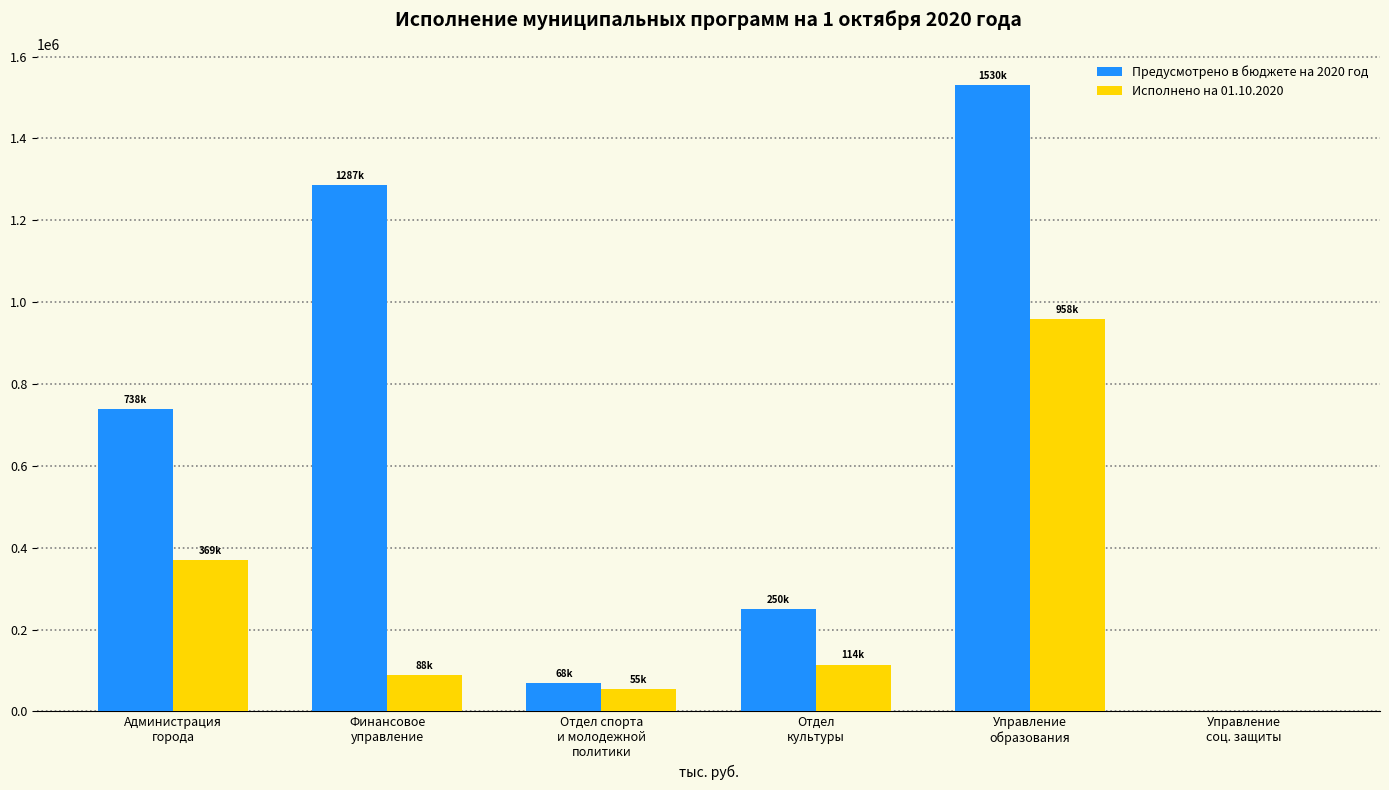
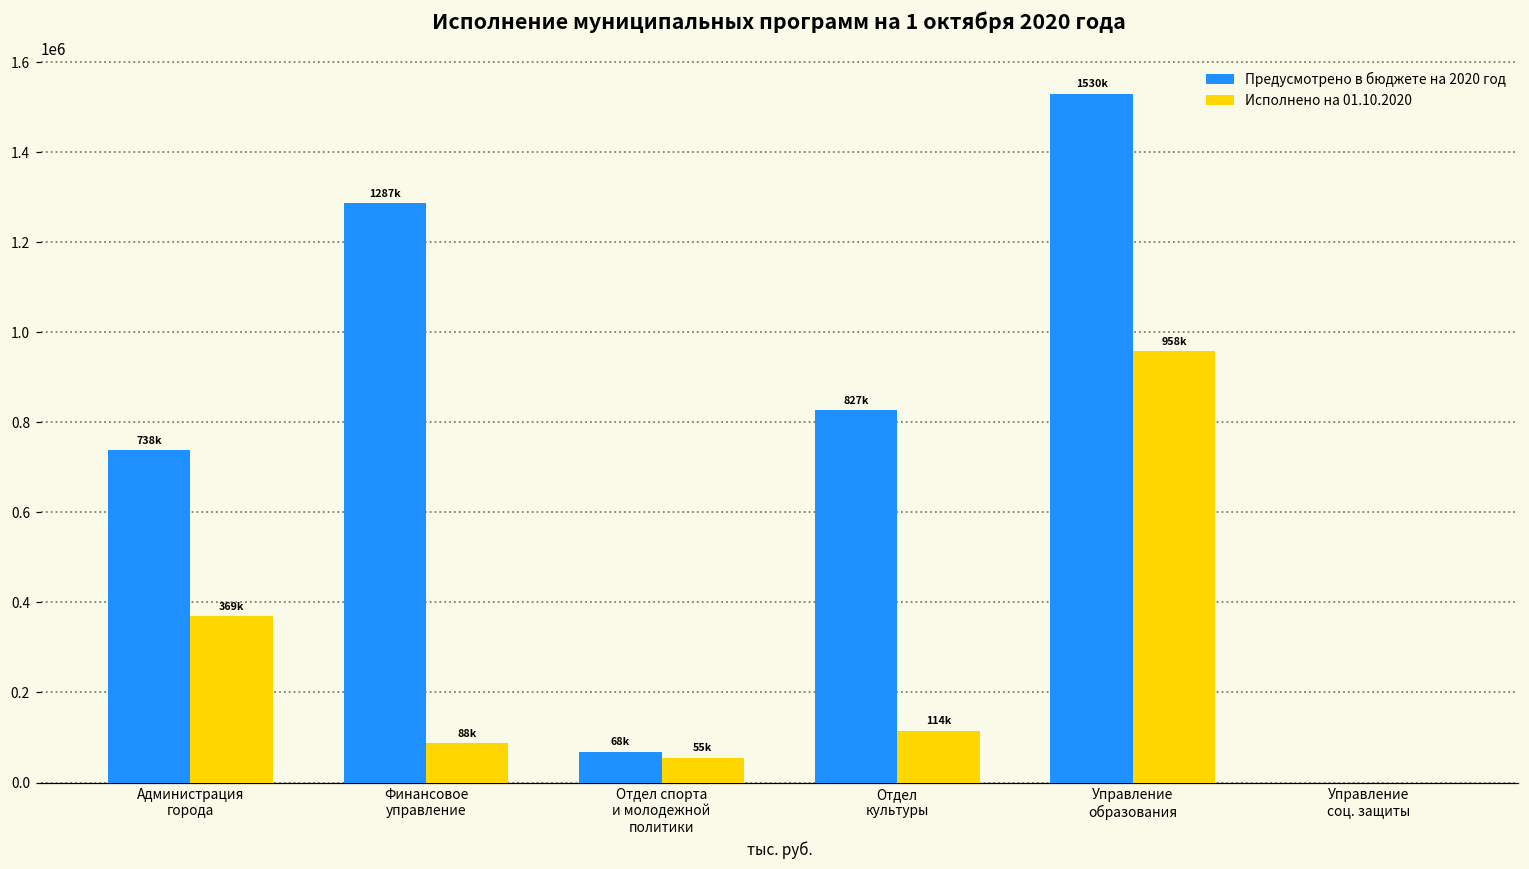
  {
    "Предусмотрено в бюджете на 2020 год": {
      "Администрация города": "738k",
      "Финансовое управление": "1287k",
      "Отдел спорта и молодежной политики": "68k",
-     "Отдел культуры": "250k",
+     "Отдел культуры": "827k",
      "Управление образования": "1530k"
    },
    "Исполнено на 01.10.2020": {
      "Администрация города": "369k",
      "Финансовое управление": "88k",
      "Отдел спорта и молодежной политики": "55k",
      "Отдел культуры": "114k",
      "Управление образования": "958k"
    }
  }
